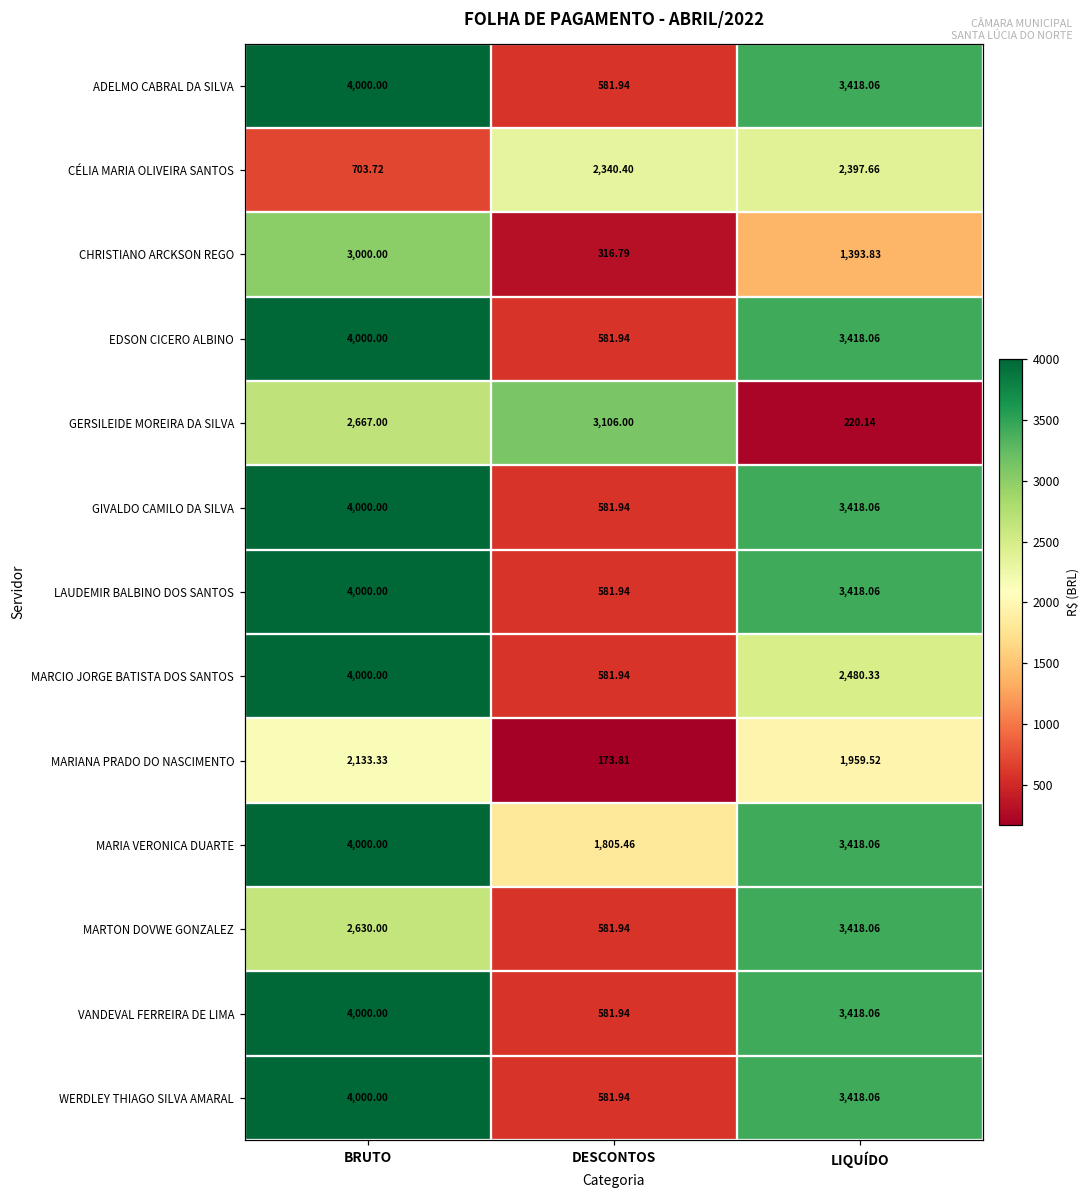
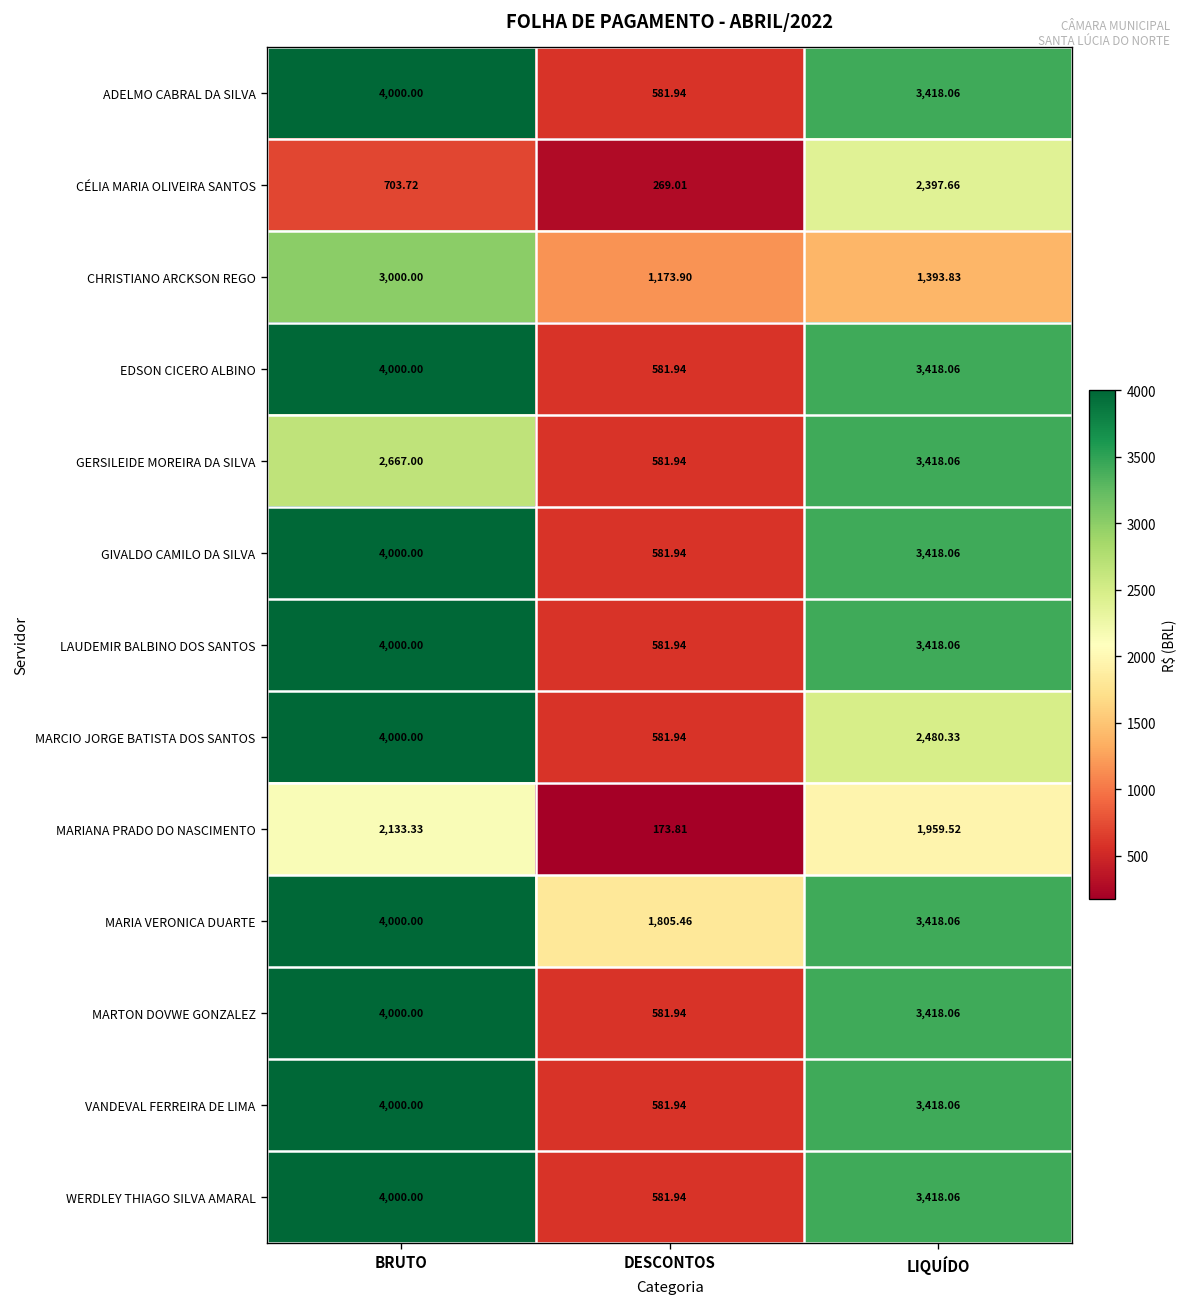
  {
    "ADELMO CABRAL DA SILVA": {
      "BRUTO": "4,000.00",
      "DESCONTOS": "581.94",
      "LIQUÍDO": "3,418.06"
    },
    "CÉLIA MARIA OLIVEIRA SANTOS": {
      "BRUTO": "703.72",
-     "DESCONTOS": "2,340.40",
+     "DESCONTOS": "269.01",
      "LIQUÍDO": "2,397.66"
    },
    "CHRISTIANO ARCKSON REGO": {
      "BRUTO": "3,000.00",
-     "DESCONTOS": "316.79",
+     "DESCONTOS": "1,173.90",
      "LIQUÍDO": "1,393.83"
    },
    "EDSON CICERO ALBINO": {
      "BRUTO": "4,000.00",
      "DESCONTOS": "581.94",
      "LIQUÍDO": "3,418.06"
    },
    "GERSILEIDE MOREIRA DA SILVA": {
      "BRUTO": "2,667.00",
-     "DESCONTOS": "3,106.00",
-     "LIQUÍDO": "220.14"
+     "DESCONTOS": "581.94",
+     "LIQUÍDO": "3,418.06"
    },
    "GIVALDO CAMILO DA SILVA": {
      "BRUTO": "4,000.00",
      "DESCONTOS": "581.94",
      "LIQUÍDO": "3,418.06"
    },
    "LAUDEMIR BALBINO DOS SANTOS": {
      "BRUTO": "4,000.00",
      "DESCONTOS": "581.94",
      "LIQUÍDO": "3,418.06"
    },
    "MARCIO JORGE BATISTA DOS SANTOS": {
      "BRUTO": "4,000.00",
      "DESCONTOS": "581.94",
      "LIQUÍDO": "2,480.33"
    },
    "MARIANA PRADO DO NASCIMENTO": {
      "BRUTO": "2,133.33",
      "DESCONTOS": "173.81",
      "LIQUÍDO": "1,959.52"
    },
    "MARIA VERONICA DUARTE": {
      "BRUTO": "4,000.00",
      "DESCONTOS": "1,805.46",
      "LIQUÍDO": "3,418.06"
    },
    "MARTON DOVWE GONZALEZ": {
-     "BRUTO": "2,630.00",
+     "BRUTO": "4,000.00",
      "DESCONTOS": "581.94",
      "LIQUÍDO": "3,418.06"
    },
    "VANDEVAL FERREIRA DE LIMA": {
      "BRUTO": "4,000.00",
      "DESCONTOS": "581.94",
      "LIQUÍDO": "3,418.06"
    },
    "WERDLEY THIAGO SILVA AMARAL": {
      "BRUTO": "4,000.00",
      "DESCONTOS": "581.94",
      "LIQUÍDO": "3,418.06"
    }
  }
